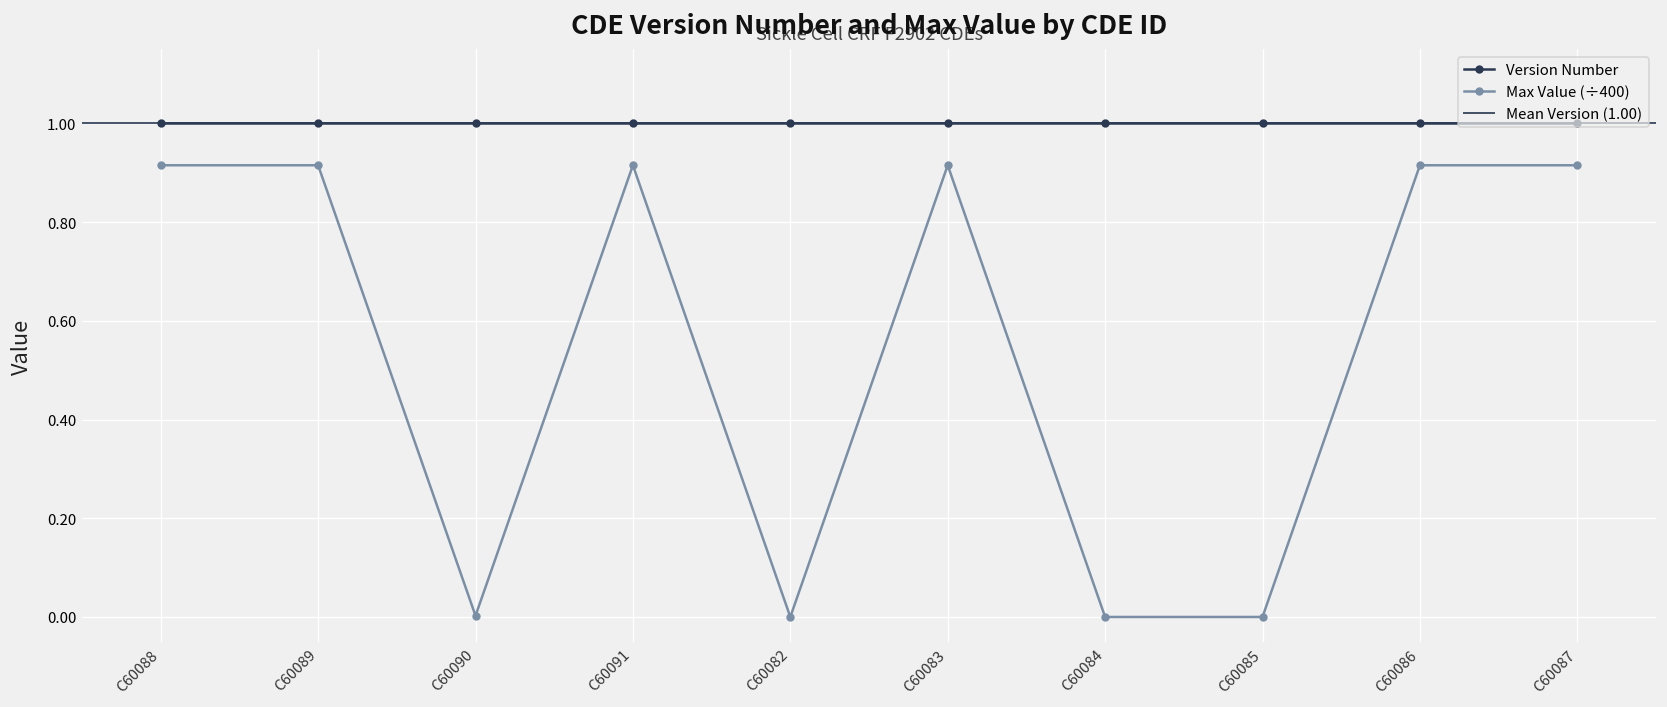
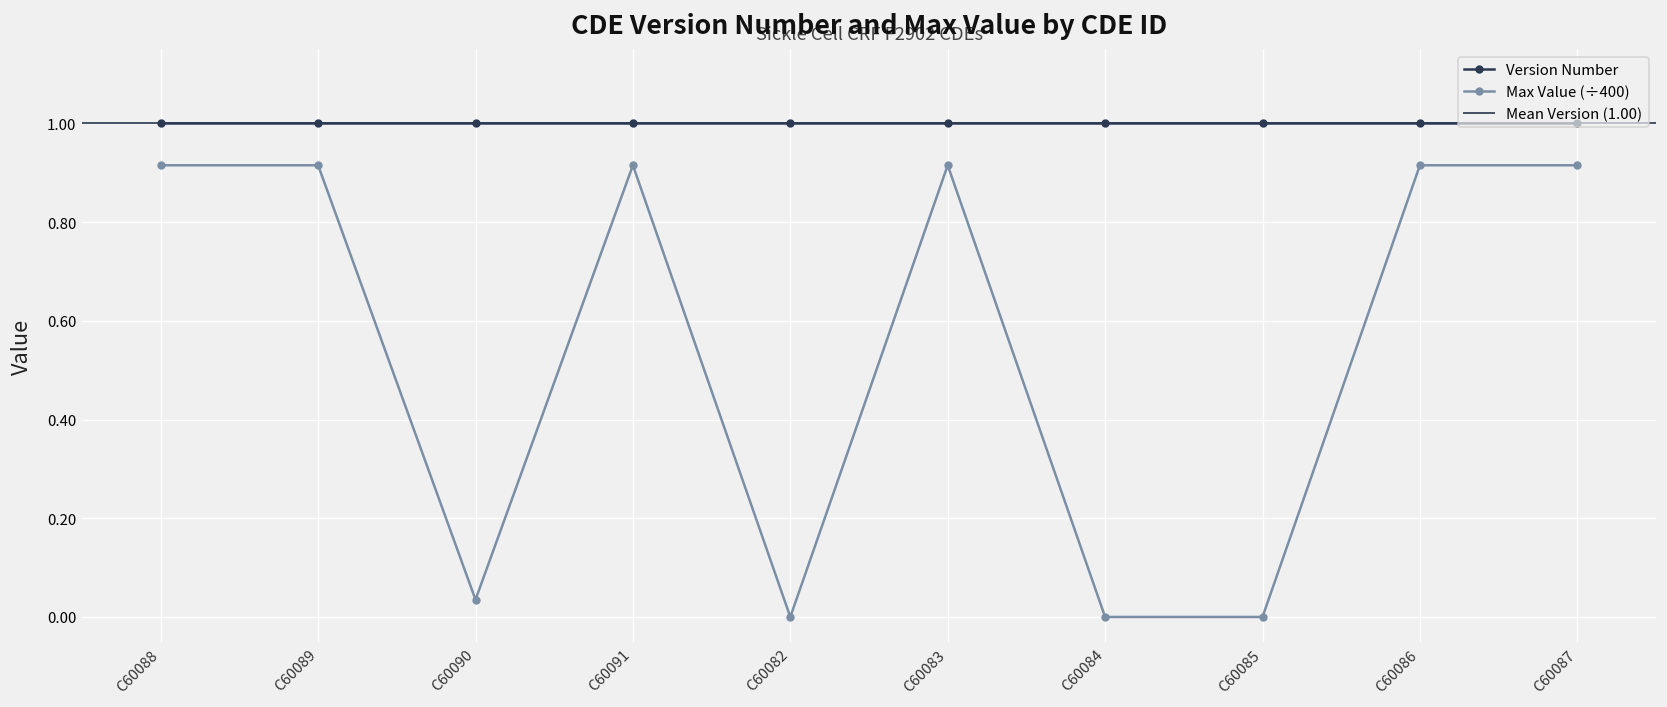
  {
    "Version Number": {
      "C60088": 1.00,
      "C60089": 1.00,
      "C60090": 1.00,
      "C60091": 1.00,
      "C60082": 1.00,
      "C60083": 1.00,
      "C60084": 1.00,
      "C60085": 1.00,
      "C60086": 1.00
    },
    "Max Value (÷400)": {
      "C60088": 0.92,
      "C60089": 0.92,
-     "C60090": 0.00,
+     "C60090": 0.04,
      "C60091": 0.92,
      "C60082": 0.00,
      "C60083": 0.92,
      "C60084": 0.00,
      "C60085": 0.00,
      "C60086": 0.92,
      "C60087": 0.92
    }
  }
